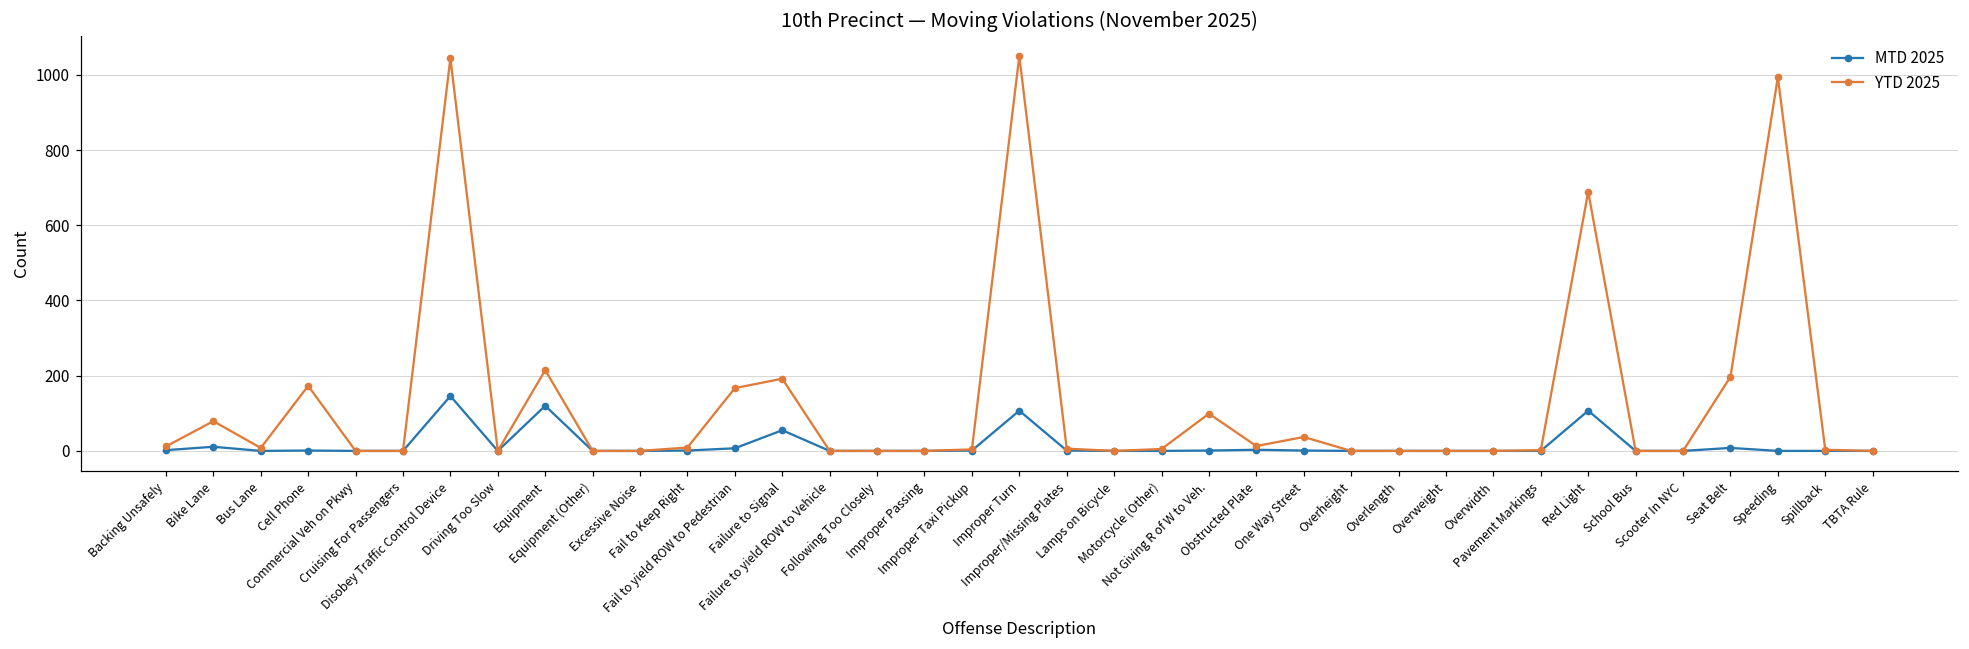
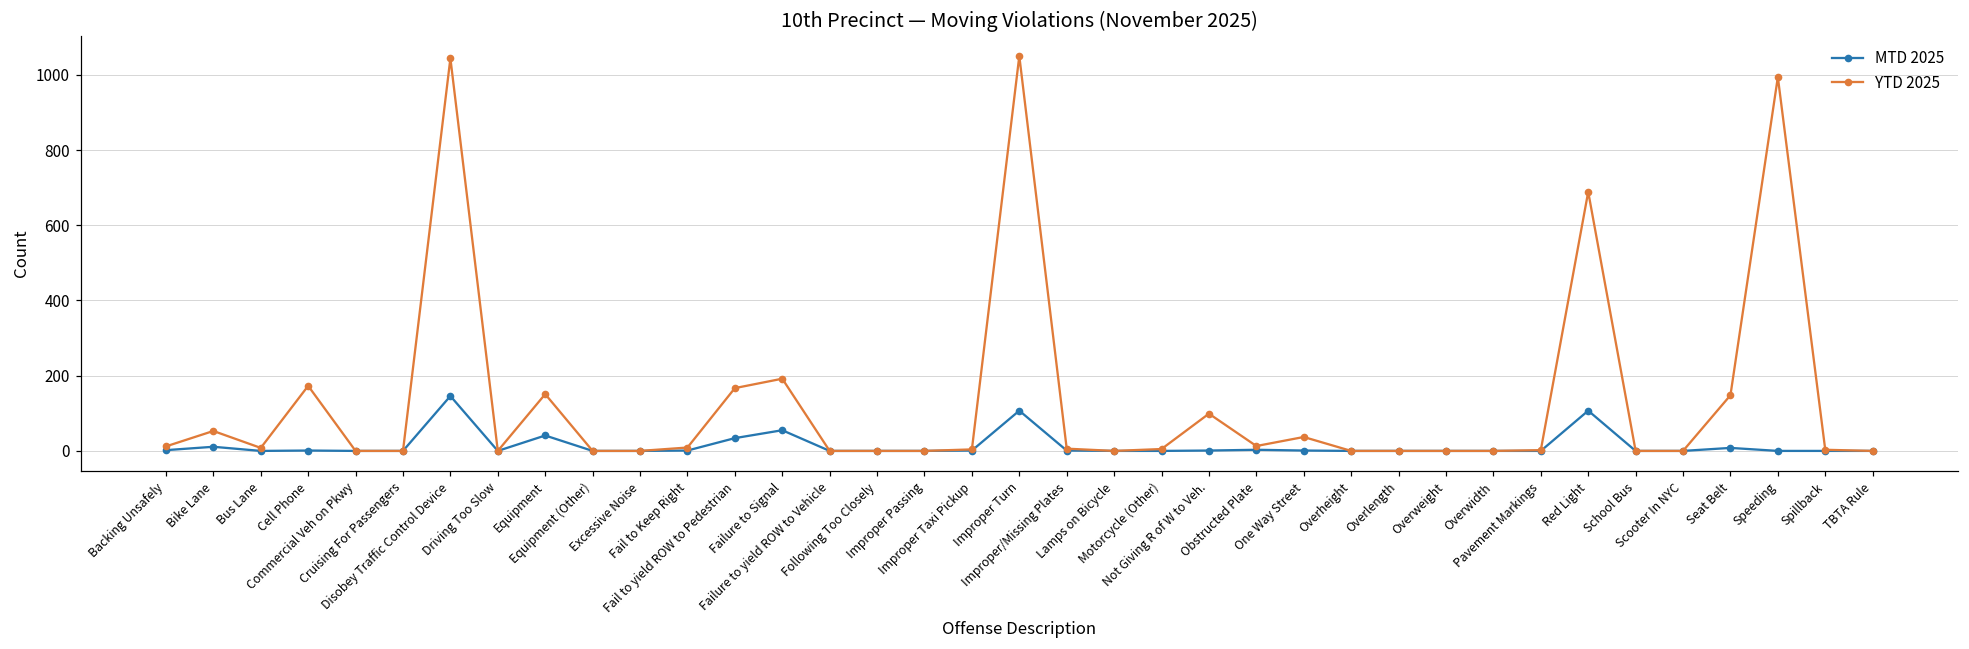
  {
    "MTD 2025": {
      "Backing Unsafely": 0,
      "Bike Lane": 10,
      "Bus Lane": 0,
      "Cell Phone": 0,
      "Disobey Traffic Control Device": 150,
-     "Equipment": 120,
+     "Equipment": 40,
      "Fail to Keep Right": 0,
-     "Fail to yield ROW to Pedestrian": 10,
+     "Fail to yield ROW to Pedestrian": 30,
      "Failure to Signal": 60,
      "Improper Turn": 110,
      "Not Giving R of W to Veh.": 0,
      "Obstructed Plate": 0,
      "One Way Street": 0,
      "Red Light": 110,
      "Seat Belt": 10,
      "Speeding": 0
    },
    "YTD 2025": {
      "Backing Unsafely": 10,
-     "Bike Lane": 80,
+     "Bike Lane": 50,
      "Bus Lane": 10,
      "Cell Phone": 170,
      "Disobey Traffic Control Device": 1040,
-     "Equipment": 220,
+     "Equipment": 150,
      "Fail to Keep Right": 10,
      "Fail to yield ROW to Pedestrian": 170,
      "Failure to Signal": 190,
      "Improper Turn": 1050,
      "Not Giving R of W to Veh.": 100,
      "Obstructed Plate": 10,
      "One Way Street": 40,
      "Red Light": 690,
-     "Seat Belt": 200,
+     "Seat Belt": 150,
      "Speeding": 990
    }
  }
